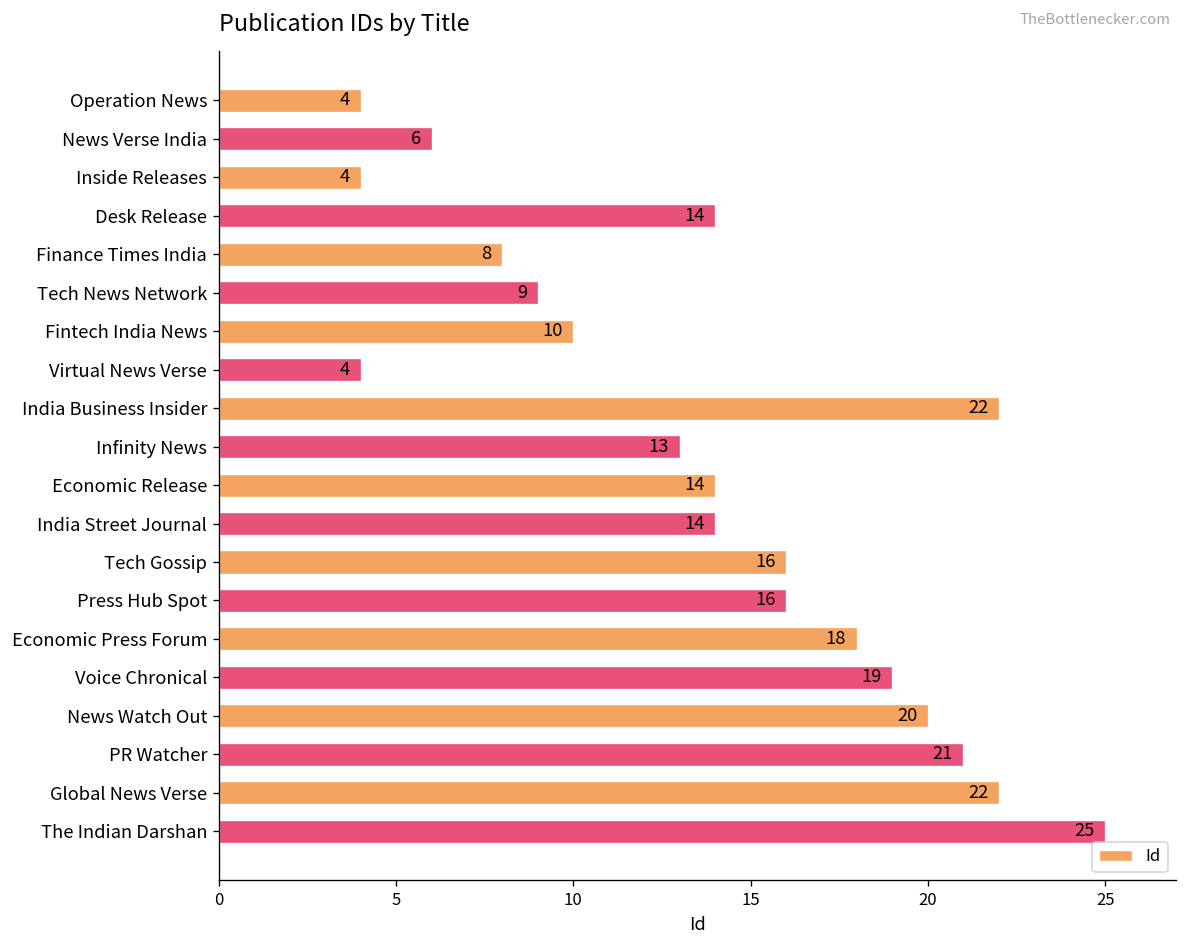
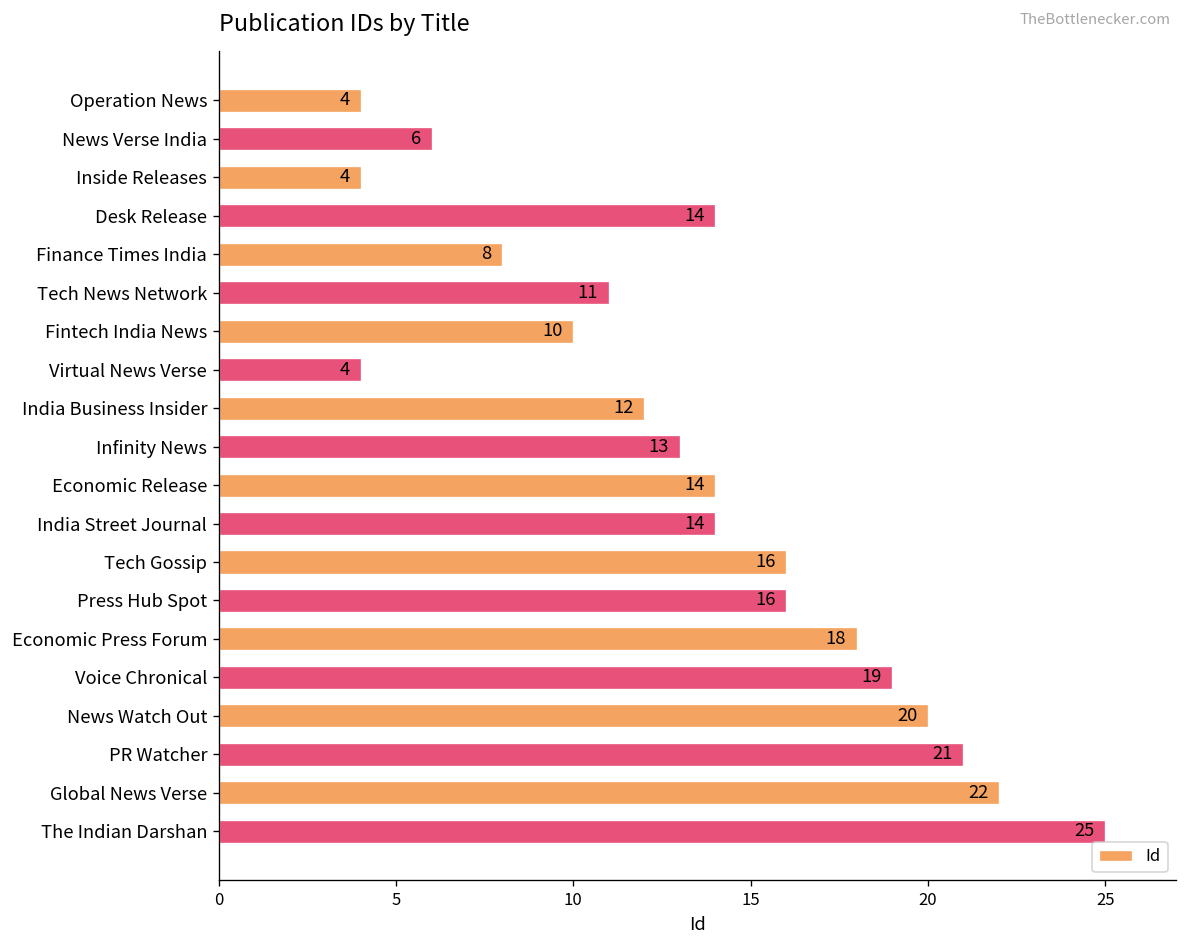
  {
    "Operation News": 4,
    "News Verse India": 6,
    "Inside Releases": 4,
    "Desk Release": 14,
    "Finance Times India": 8,
-   "Tech News Network": 9,
+   "Tech News Network": 11,
    "Fintech India News": 10,
    "Virtual News Verse": 4,
-   "India Business Insider": 22,
+   "India Business Insider": 12,
    "Infinity News": 13,
    "Economic Release": 14,
    "India Street Journal": 14,
    "Tech Gossip": 16,
    "Press Hub Spot": 16,
    "Economic Press Forum": 18,
    "Voice Chronical": 19,
    "News Watch Out": 20,
    "PR Watcher": 21,
    "Global News Verse": 22,
    "The Indian Darshan": 25
  }
